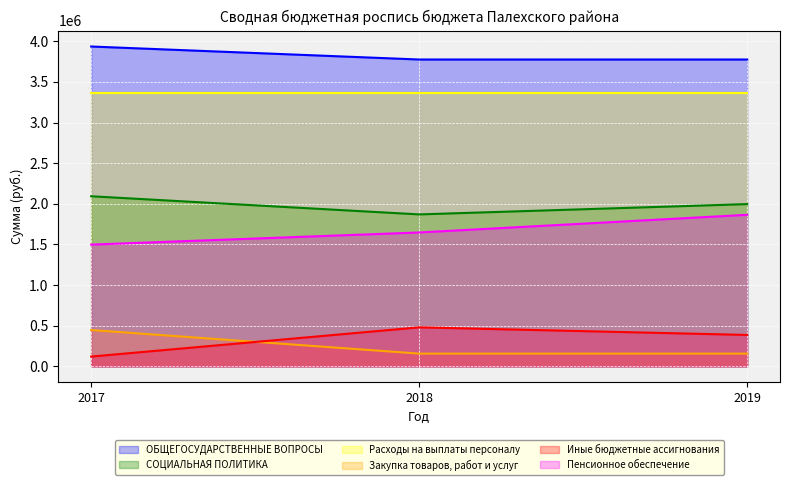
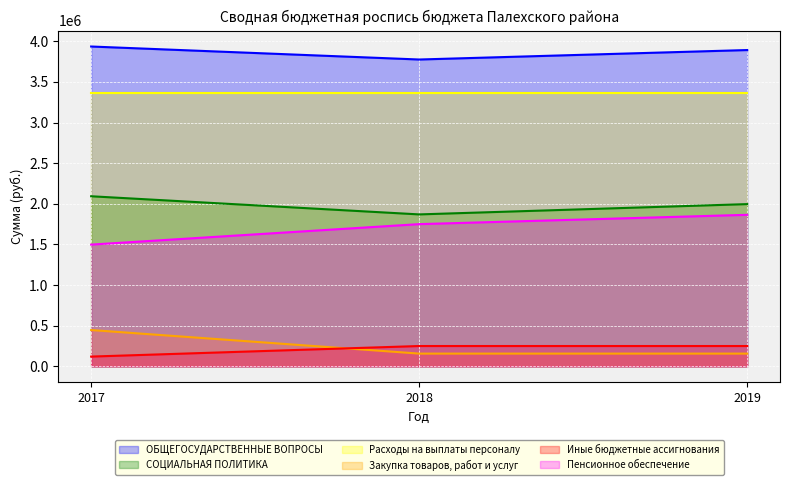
  {
    "ОБЩЕГОСУДАРСТВЕННЫЕ ВОПРОСЫ": {
      "2017": 3900000,
      "2018": 3800000,
-     "2019": 3800000
+     "2019": 3900000
    },
    "СОЦИАЛЬНАЯ ПОЛИТИКА": {
      "2017": 2100000,
      "2018": 1900000,
      "2019": 2000000
    },
    "Иные бюджетные ассигнования": {
      "2017": 100000,
-     "2018": 500000,
-     "2019": 400000
+     "2018": 300000,
+     "2019": 300000
    },
    "Пенсионное обеспечение": {
      "2017": 1500000,
-     "2018": 1600000,
+     "2018": 1700000,
      "2019": 1900000
    }
  }
